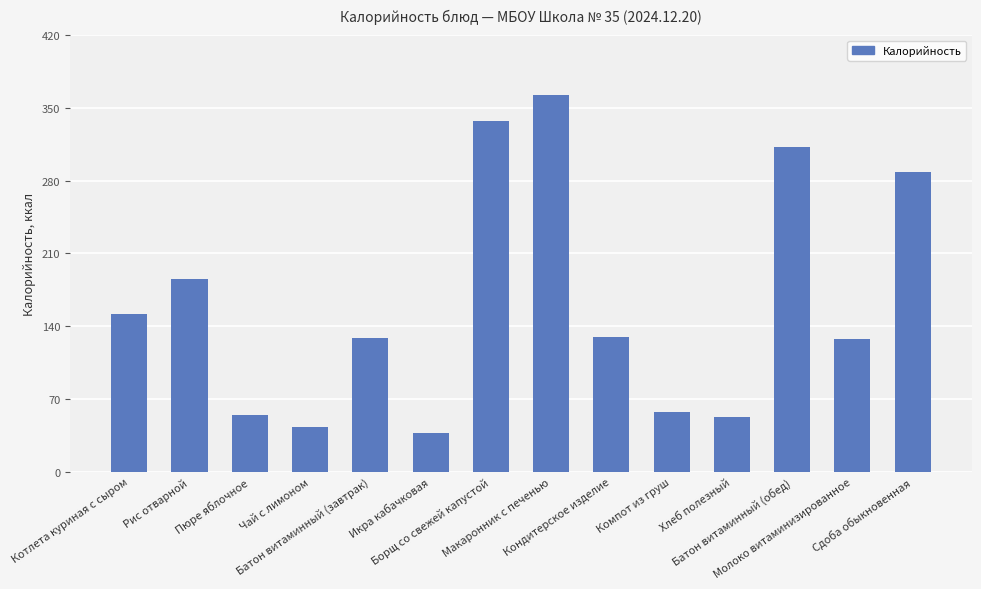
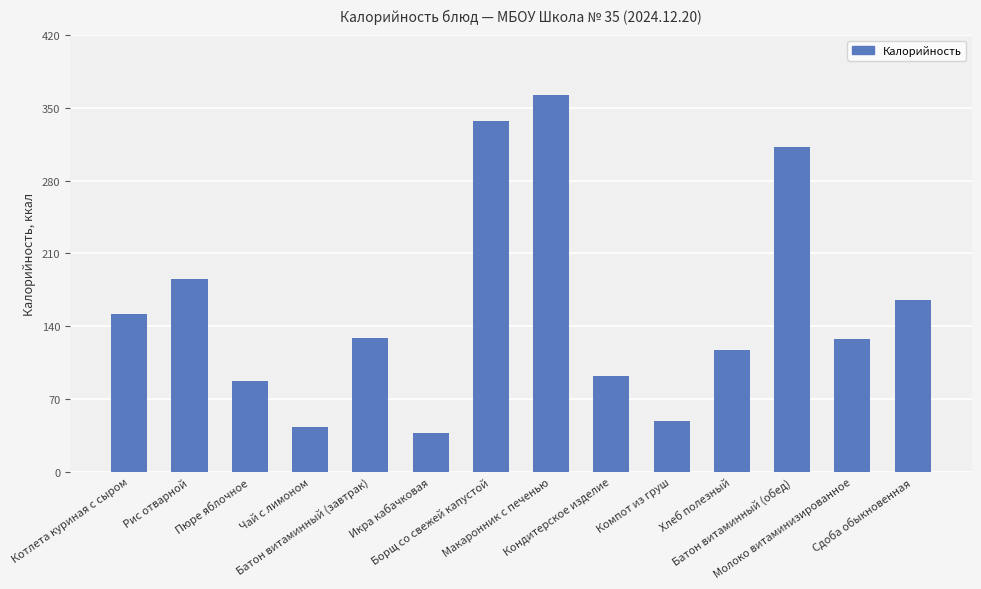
  {
    "Котлета куриная с сыром": 152,
    "Рис отварной": 185,
-   "Пюре яблочное": 55,
+   "Пюре яблочное": 87,
    "Чай с лимоном": 43,
    "Батон витаминный (завтрак)": 129,
    "Икра кабачковая": 37,
    "Борщ со свежей капустой": 337,
    "Макаронник с печенью": 362,
-   "Кондитерское изделие": 130,
-   "Компот из груш": 58,
-   "Хлеб полезный": 53,
+   "Кондитерское изделие": 92,
+   "Компот из груш": 49,
+   "Хлеб полезный": 117,
    "Батон витаминный (обед)": 312,
    "Молоко витаминизированное": 128,
-   "Сдоба обыкновенная": 288
+   "Сдоба обыкновенная": 165
  }
